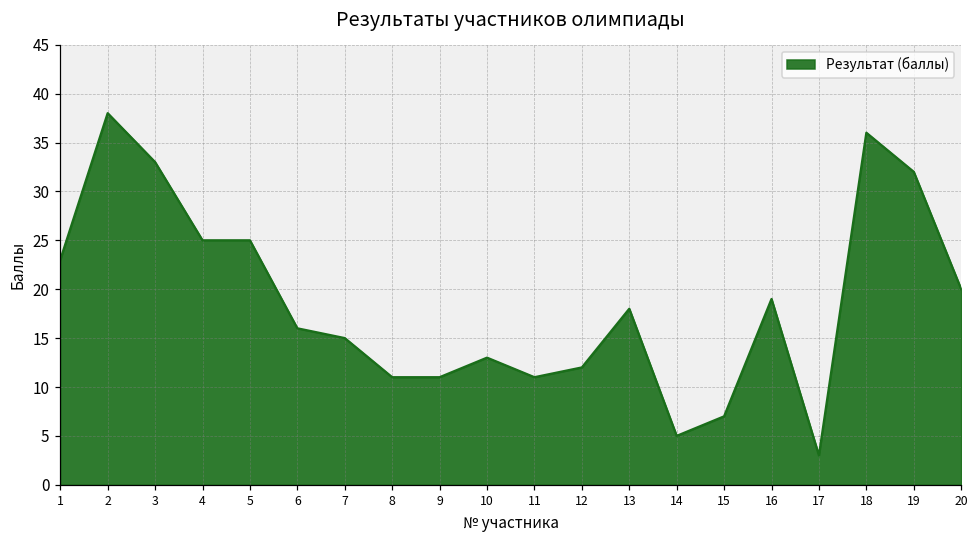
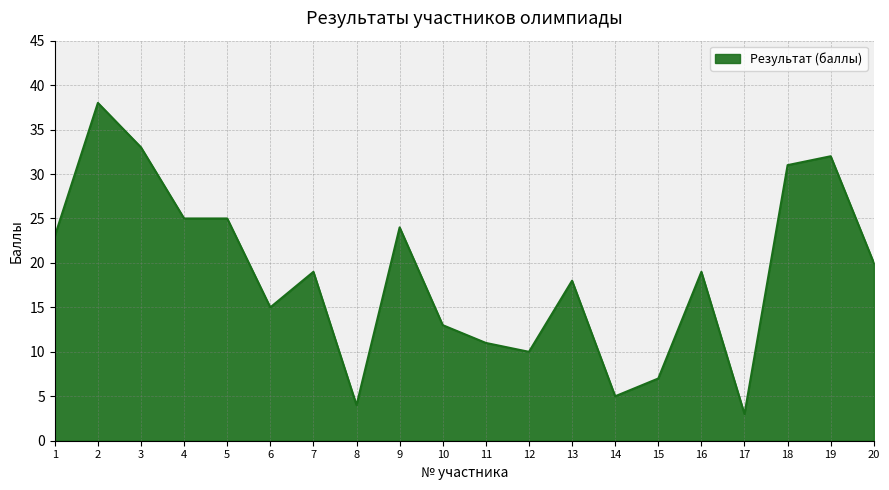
  {
    "1": 23,
    "2": 38,
    "3": 33,
    "4": 25,
    "5": 25,
-   "6": 16,
-   "7": 15,
-   "8": 11,
-   "9": 11,
+   "6": 15,
+   "7": 19,
+   "8": 4,
+   "9": 24,
    "10": 13,
    "11": 11,
-   "12": 12,
+   "12": 10,
    "13": 18,
    "14": 5,
    "15": 7,
    "16": 19,
    "17": 3,
-   "18": 36,
+   "18": 31,
    "19": 32,
    "20": 20
  }
